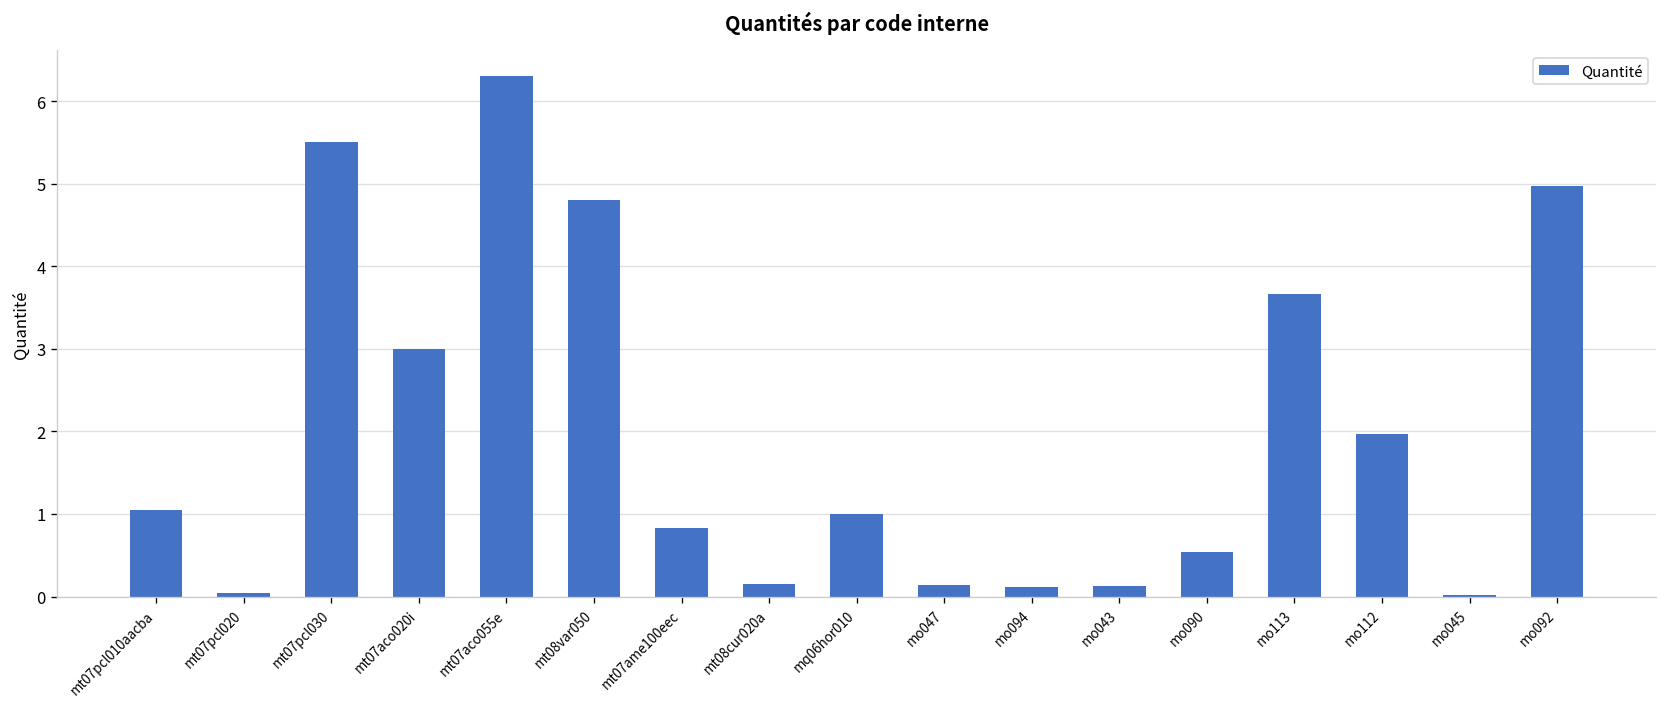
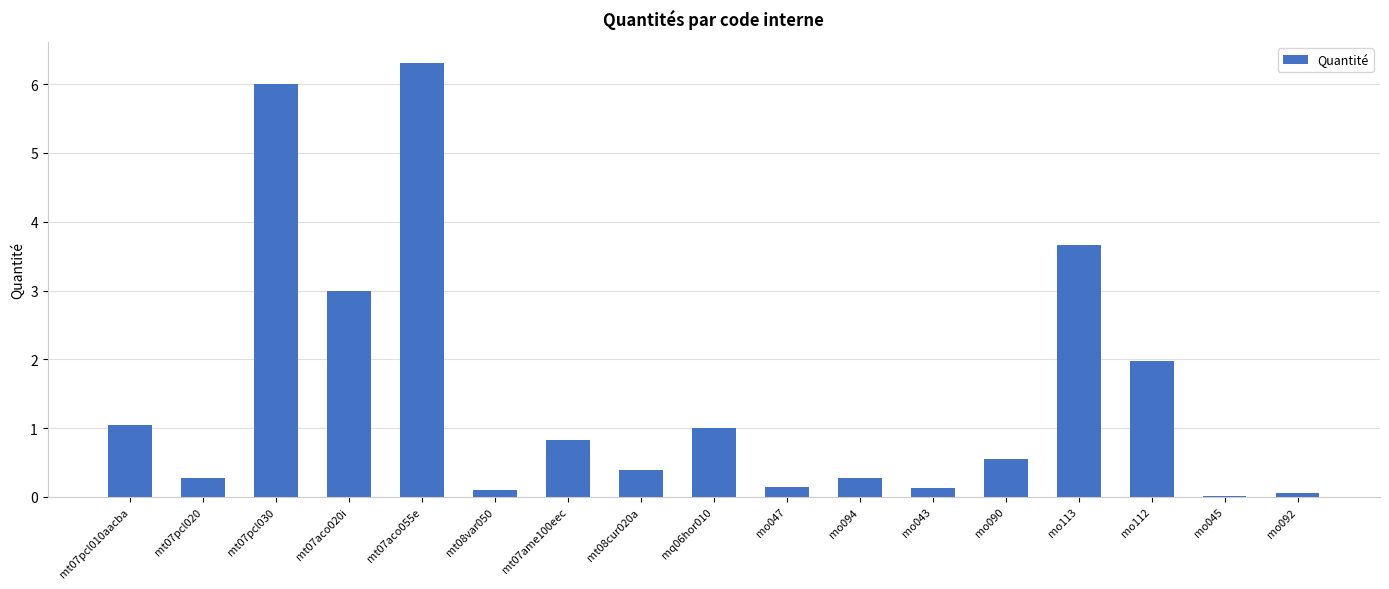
  {
    "mt07pcl010aacba": 1.1,
-   "mt07pcl020": 0.0,
-   "mt07pcl030": 5.5,
+   "mt07pcl020": 0.3,
+   "mt07pcl030": 6.0,
    "mt07aco020i": 3.0,
    "mt07aco055e": 6.3,
-   "mt08var050": 4.8,
+   "mt08var050": 0.1,
    "mt07ame100eec": 0.8,
-   "mt08cur020a": 0.2,
+   "mt08cur020a": 0.4,
    "mq06hor010": 1.0,
    "mo047": 0.1,
-   "mo094": 0.1,
+   "mo094": 0.3,
    "mo043": 0.1,
    "mo090": 0.5,
    "mo113": 3.7,
    "mo112": 2.0,
-   "mo092": 5.0
+   "mo092": 0.1
  }
